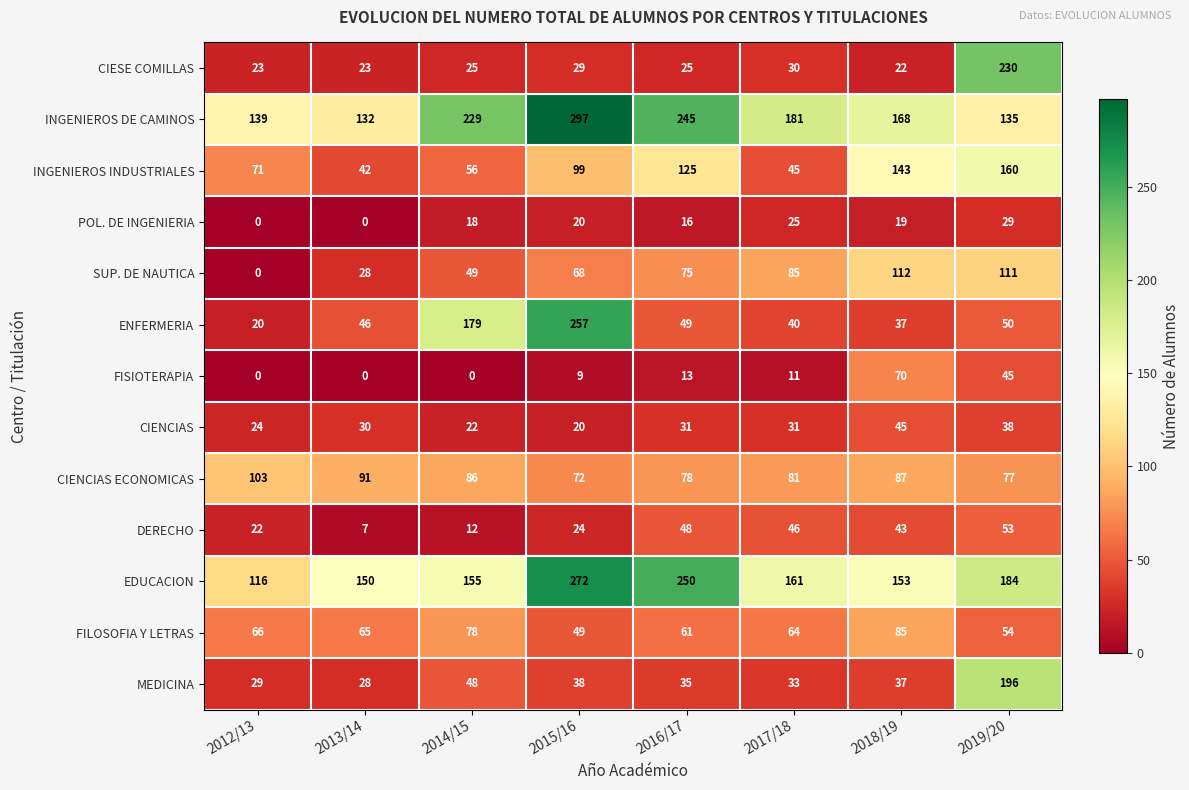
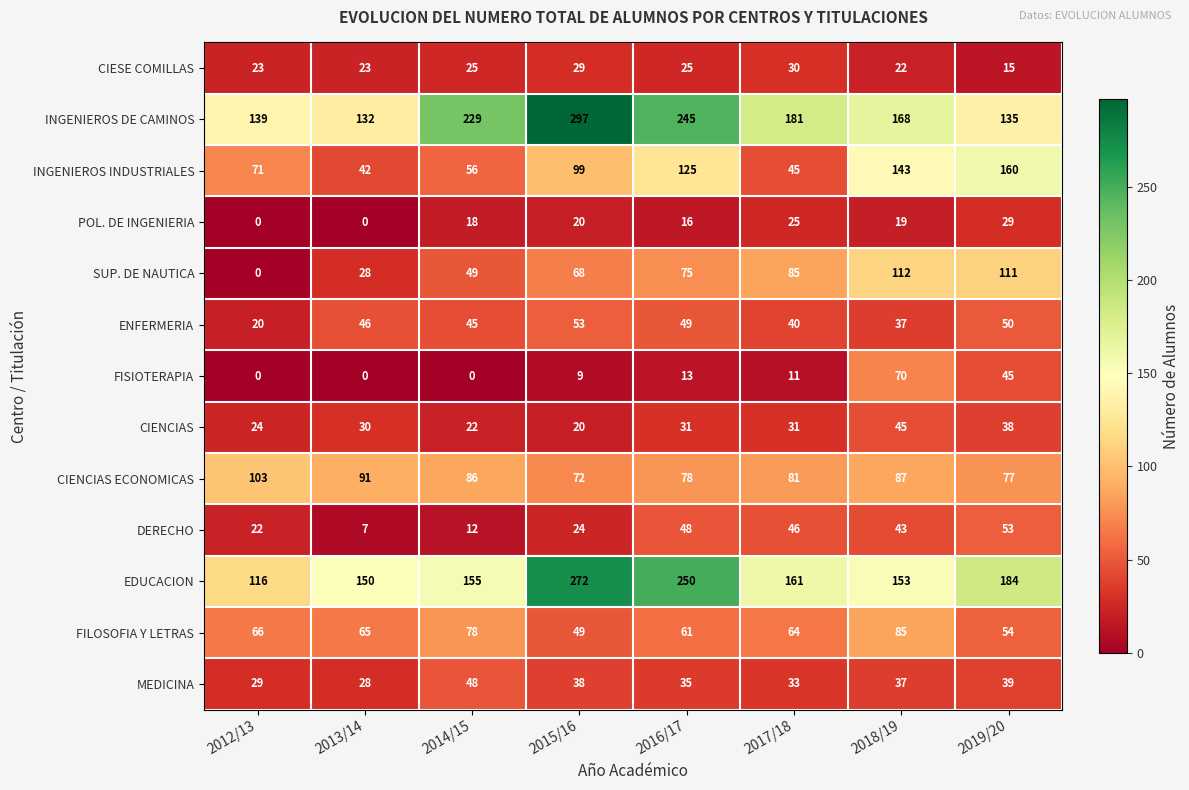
  {
    "CIESE COMILLAS": {
      "2012/13": 23,
      "2013/14": 23,
      "2014/15": 25,
      "2015/16": 29,
      "2016/17": 25,
      "2017/18": 30,
      "2018/19": 22,
-     "2019/20": 230
+     "2019/20": 15
    },
    "INGENIEROS DE CAMINOS": {
      "2012/13": 139,
      "2013/14": 132,
      "2014/15": 229,
      "2015/16": 297,
      "2016/17": 245,
      "2017/18": 181,
      "2018/19": 168,
      "2019/20": 135
    },
    "INGENIEROS INDUSTRIALES": {
      "2012/13": 71,
      "2013/14": 42,
      "2014/15": 56,
      "2015/16": 99,
      "2016/17": 125,
      "2017/18": 45,
      "2018/19": 143,
      "2019/20": 160
    },
    "POL. DE INGENIERIA": {
      "2012/13": 0,
      "2013/14": 0,
      "2014/15": 18,
      "2015/16": 20,
      "2016/17": 16,
      "2017/18": 25,
      "2018/19": 19,
      "2019/20": 29
    },
    "SUP. DE NAUTICA": {
      "2012/13": 0,
      "2013/14": 28,
      "2014/15": 49,
      "2015/16": 68,
      "2016/17": 75,
      "2017/18": 85,
      "2018/19": 112,
      "2019/20": 111
    },
    "ENFERMERIA": {
      "2012/13": 20,
      "2013/14": 46,
-     "2014/15": 179,
-     "2015/16": 257,
+     "2014/15": 45,
+     "2015/16": 53,
      "2016/17": 49,
      "2017/18": 40,
      "2018/19": 37,
      "2019/20": 50
    },
    "FISIOTERAPIA": {
      "2012/13": 0,
      "2013/14": 0,
      "2014/15": 0,
      "2015/16": 9,
      "2016/17": 13,
      "2017/18": 11,
      "2018/19": 70,
      "2019/20": 45
    },
    "CIENCIAS": {
      "2012/13": 24,
      "2013/14": 30,
      "2014/15": 22,
      "2015/16": 20,
      "2016/17": 31,
      "2017/18": 31,
      "2018/19": 45,
      "2019/20": 38
    },
    "CIENCIAS ECONOMICAS": {
      "2012/13": 103,
      "2013/14": 91,
      "2014/15": 86,
      "2015/16": 72,
      "2016/17": 78,
      "2017/18": 81,
      "2018/19": 87,
      "2019/20": 77
    },
    "DERECHO": {
      "2012/13": 22,
      "2013/14": 7,
      "2014/15": 12,
      "2015/16": 24,
      "2016/17": 48,
      "2017/18": 46,
      "2018/19": 43,
      "2019/20": 53
    },
    "EDUCACION": {
      "2012/13": 116,
      "2013/14": 150,
      "2014/15": 155,
      "2015/16": 272,
      "2016/17": 250,
      "2017/18": 161,
      "2018/19": 153,
      "2019/20": 184
    },
    "FILOSOFIA Y LETRAS": {
      "2012/13": 66,
      "2013/14": 65,
      "2014/15": 78,
      "2015/16": 49,
      "2016/17": 61,
      "2017/18": 64,
      "2018/19": 85,
      "2019/20": 54
    },
    "MEDICINA": {
      "2012/13": 29,
      "2013/14": 28,
      "2014/15": 48,
      "2015/16": 38,
      "2016/17": 35,
      "2017/18": 33,
      "2018/19": 37,
-     "2019/20": 196
+     "2019/20": 39
    }
  }
